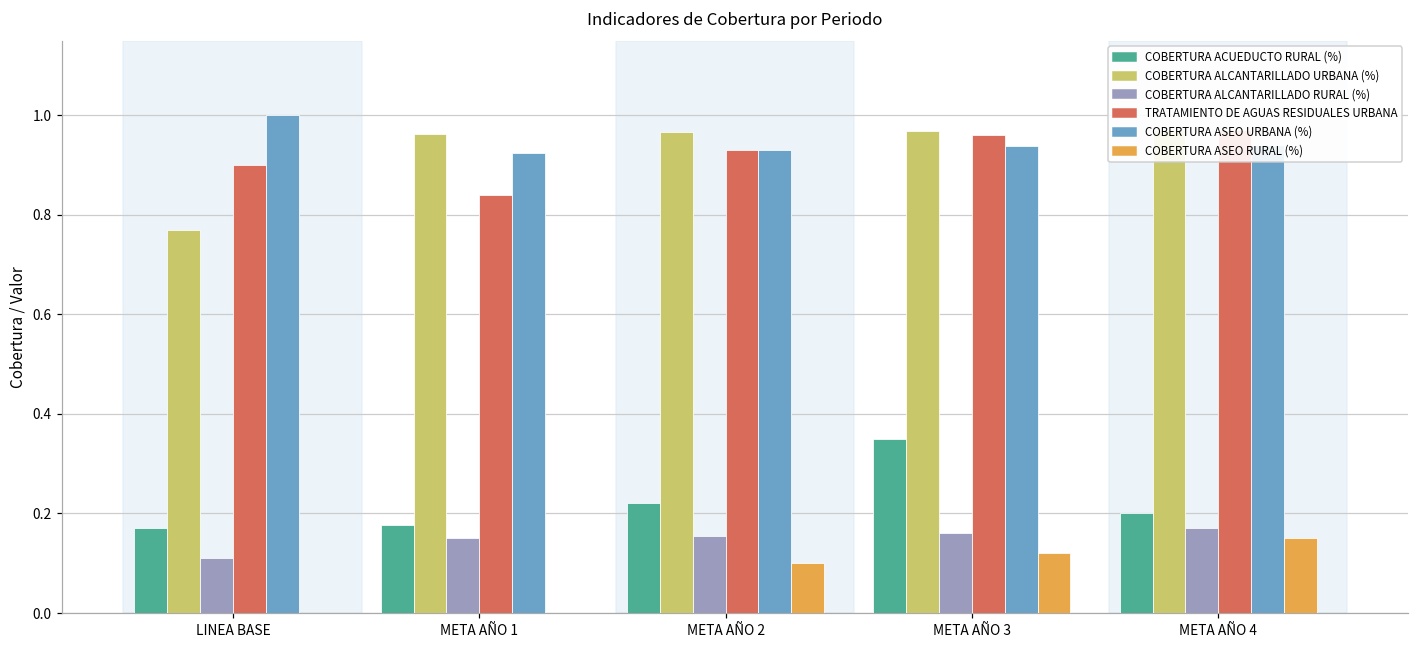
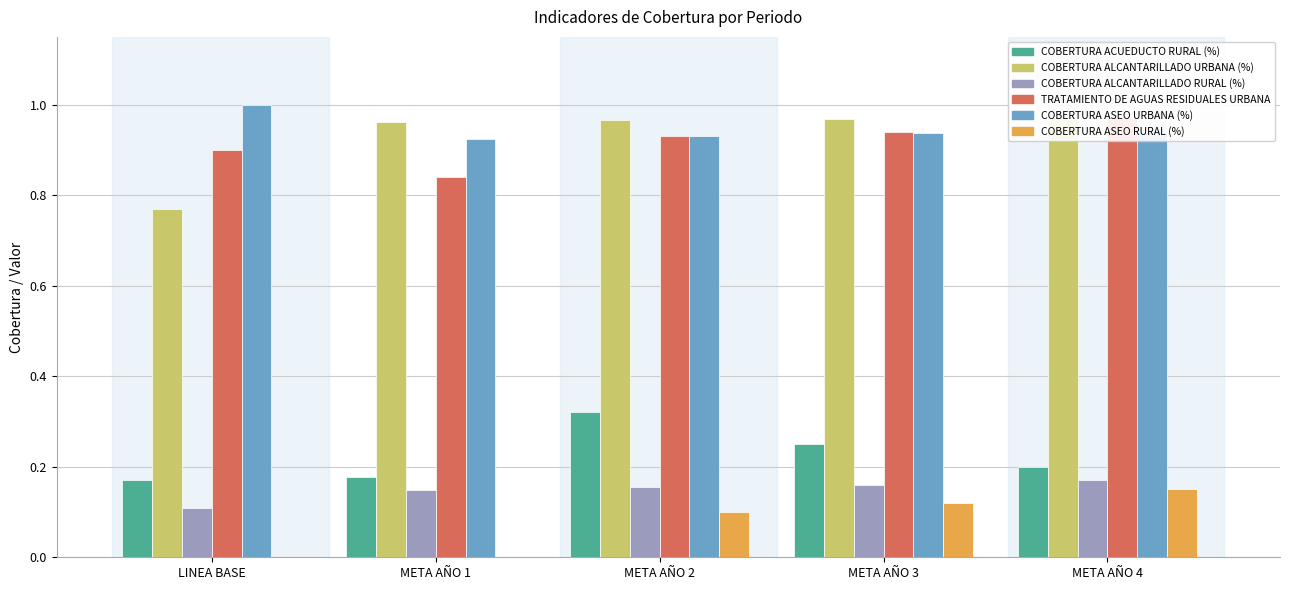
  {
    "COBERTURA ACUEDUCTO RURAL (%)": {
      "LINEA BASE": 0.17,
      "META AÑO 1": 0.18,
-     "META AÑO 2": 0.22,
-     "META AÑO 3": 0.35,
+     "META AÑO 2": 0.32,
+     "META AÑO 3": 0.25,
      "META AÑO 4": 0.20
    },
    "TRATAMIENTO DE AGUAS RESIDUALES URBANA": {
      "LINEA BASE": 0.90,
      "META AÑO 1": 0.84,
      "META AÑO 2": 0.93,
-     "META AÑO 3": 0.96
+     "META AÑO 3": 0.94
    }
  }
